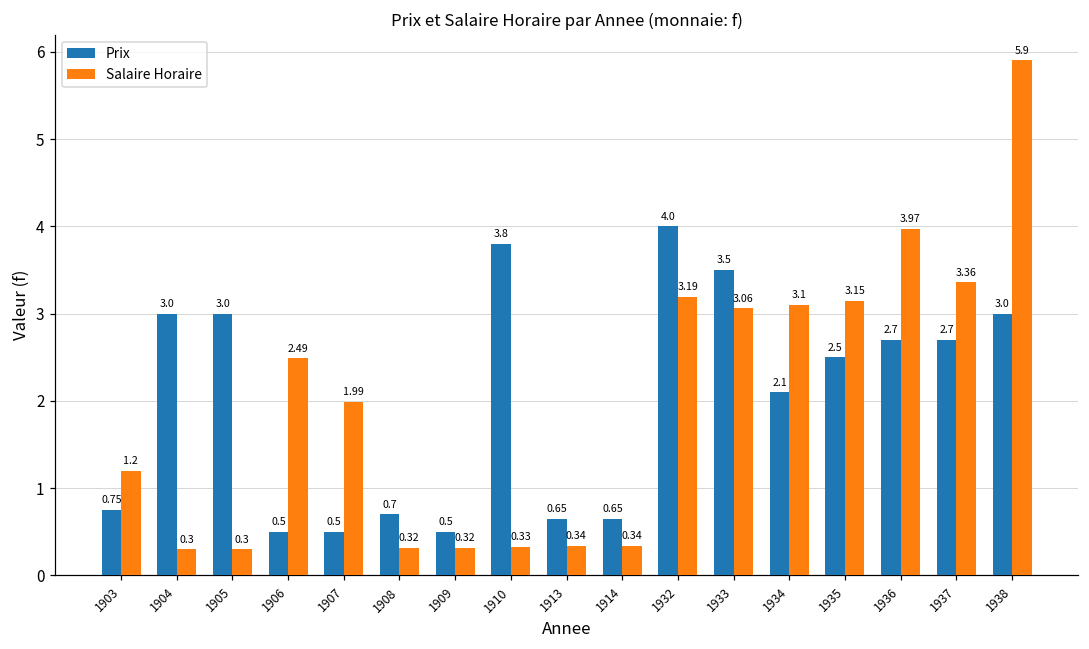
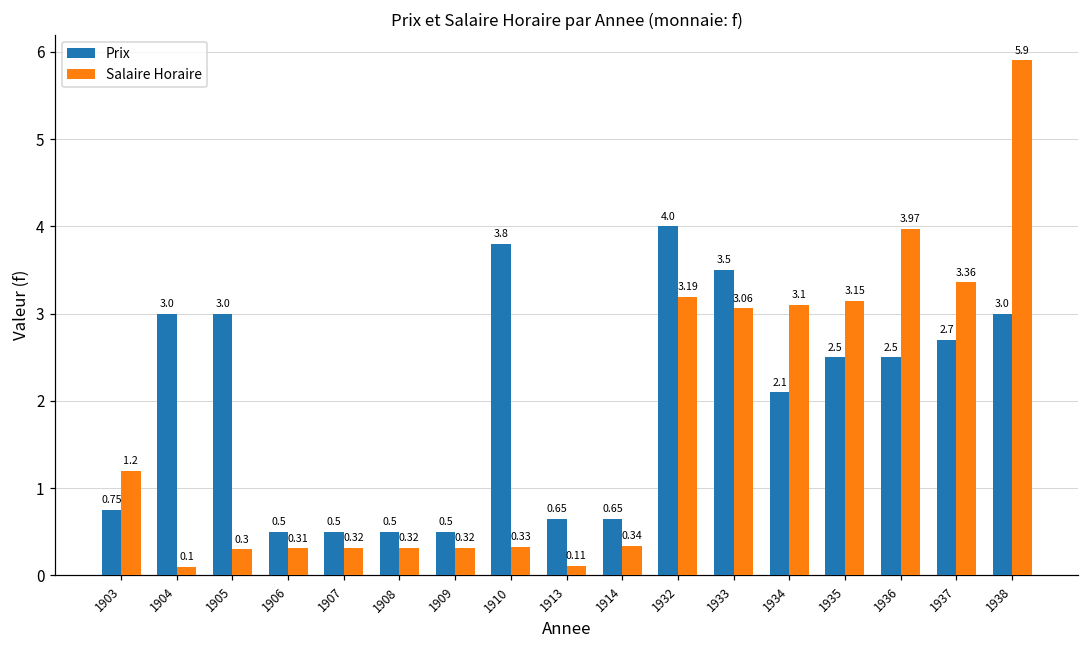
  {
    "Prix": {
      "1903": 0.75,
      "1904": 3.0,
      "1905": 3.0,
      "1906": 0.5,
      "1907": 0.5,
-     "1908": 0.7,
+     "1908": 0.5,
      "1909": 0.5,
      "1910": 3.8,
      "1913": 0.65,
      "1914": 0.65,
      "1932": 4.0,
      "1933": 3.5,
      "1934": 2.1,
      "1935": 2.5,
-     "1936": 2.7,
+     "1936": 2.5,
      "1937": 2.7,
      "1938": 3.0
    },
    "Salaire Horaire": {
      "1903": 1.2,
-     "1904": 0.3,
+     "1904": 0.1,
      "1905": 0.3,
-     "1906": 2.49,
-     "1907": 1.99,
+     "1906": 0.31,
+     "1907": 0.32,
      "1908": 0.32,
      "1909": 0.32,
      "1910": 0.33,
-     "1913": 0.34,
+     "1913": 0.11,
      "1914": 0.34,
      "1932": 3.19,
      "1933": 3.06,
      "1934": 3.1,
      "1935": 3.15,
      "1936": 3.97,
      "1937": 3.36,
      "1938": 5.9
    }
  }
